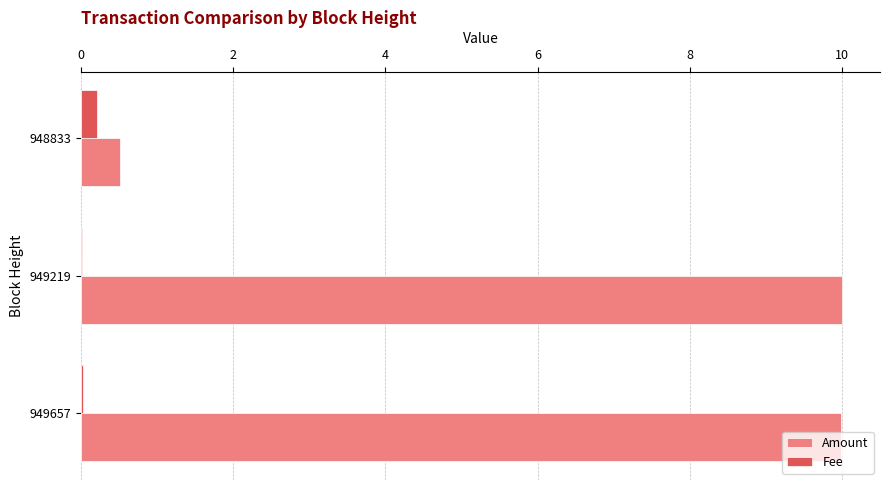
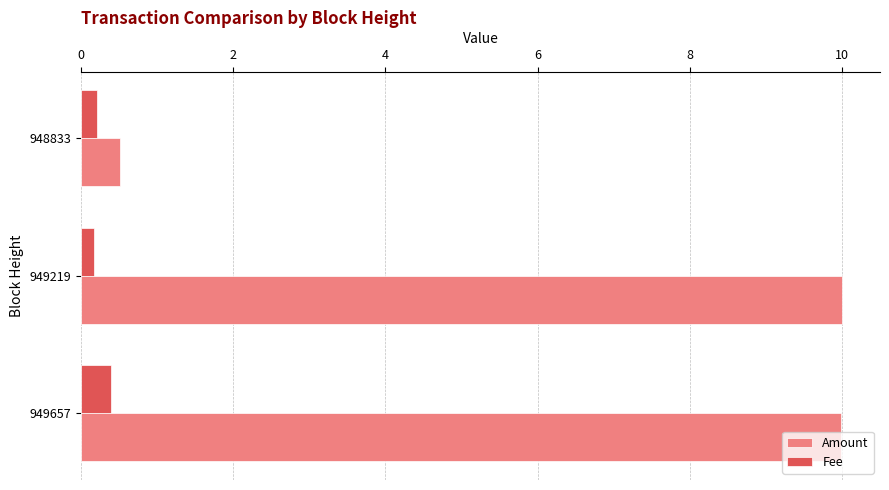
  {
    "Amount": {
      "948833": 0.5,
      "949219": 10.0
    },
    "Fee": {
      "948833": 0.2,
-     "949219": 0.0,
-     "949657": 0.0
+     "949219": 0.2,
+     "949657": 0.4
    }
  }
